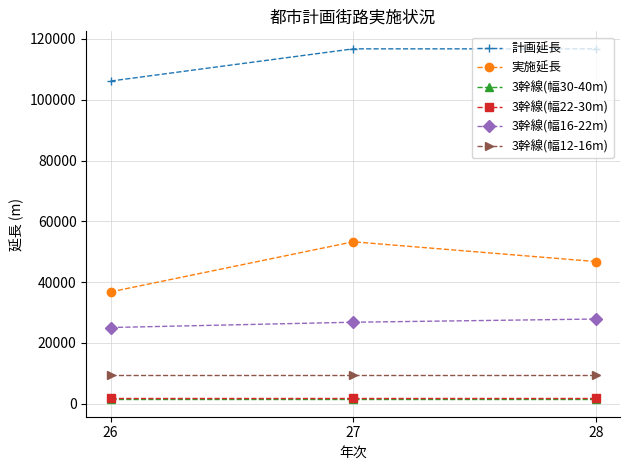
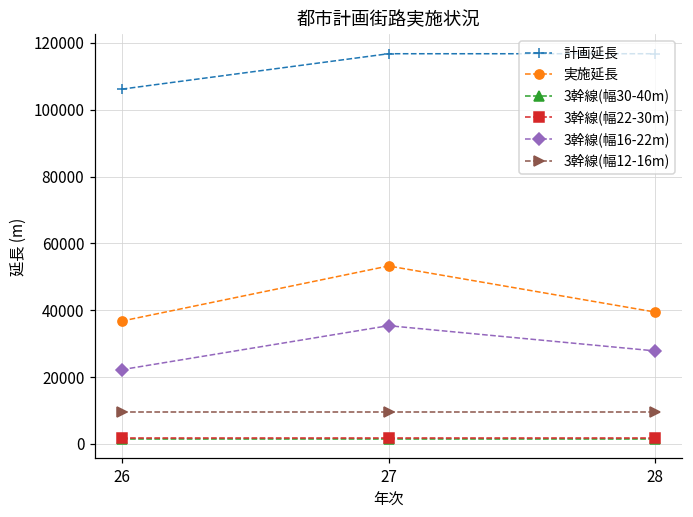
  {
    "計画延長": {
      "26": 106000,
      "27": 117000
    },
    "実施延長": {
      "26": 37000,
      "27": 53000,
-     "28": 47000
+     "28": 39000
    },
    "3幹線(幅16-22m)": {
-     "26": 25000,
-     "27": 27000,
+     "26": 22000,
+     "27": 35000,
      "28": 28000
    },
    "3幹線(幅12-16m)": {
      "26": 9000,
      "27": 9000,
      "28": 9000
    }
  }
